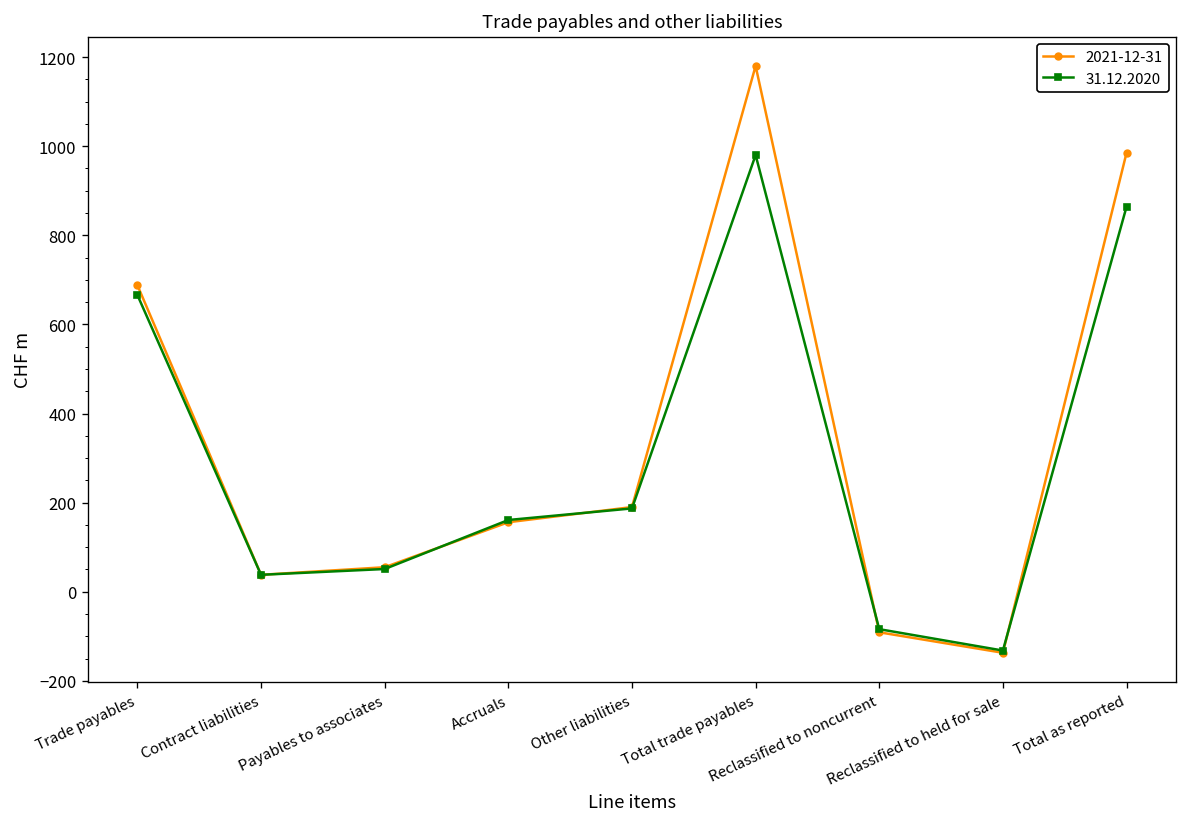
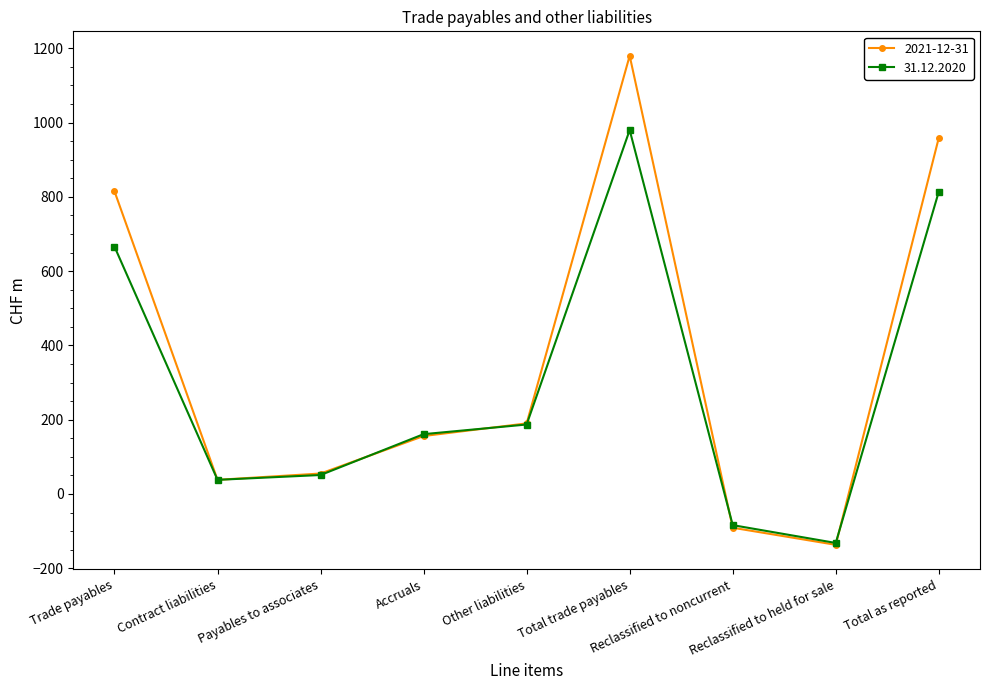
  {
    "2021-12-31": {
-     "Trade payables": 690,
+     "Trade payables": 820,
      "Total trade payables": 1180,
      "Reclassified to noncurrent": -90,
-     "Total as reported": 990
+     "Total as reported": 960
    },
    "31.12.2020": {
      "Trade payables": 670,
      "Total trade payables": 980,
      "Reclassified to noncurrent": -80,
-     "Total as reported": 860
+     "Total as reported": 810
    }
  }
